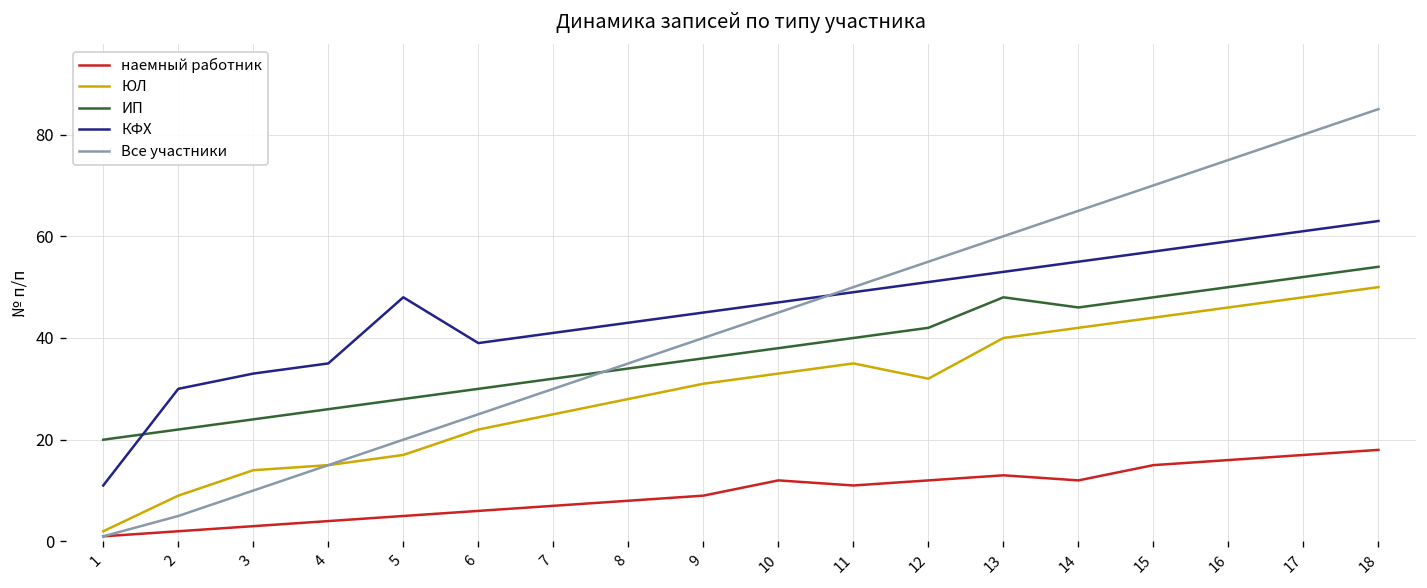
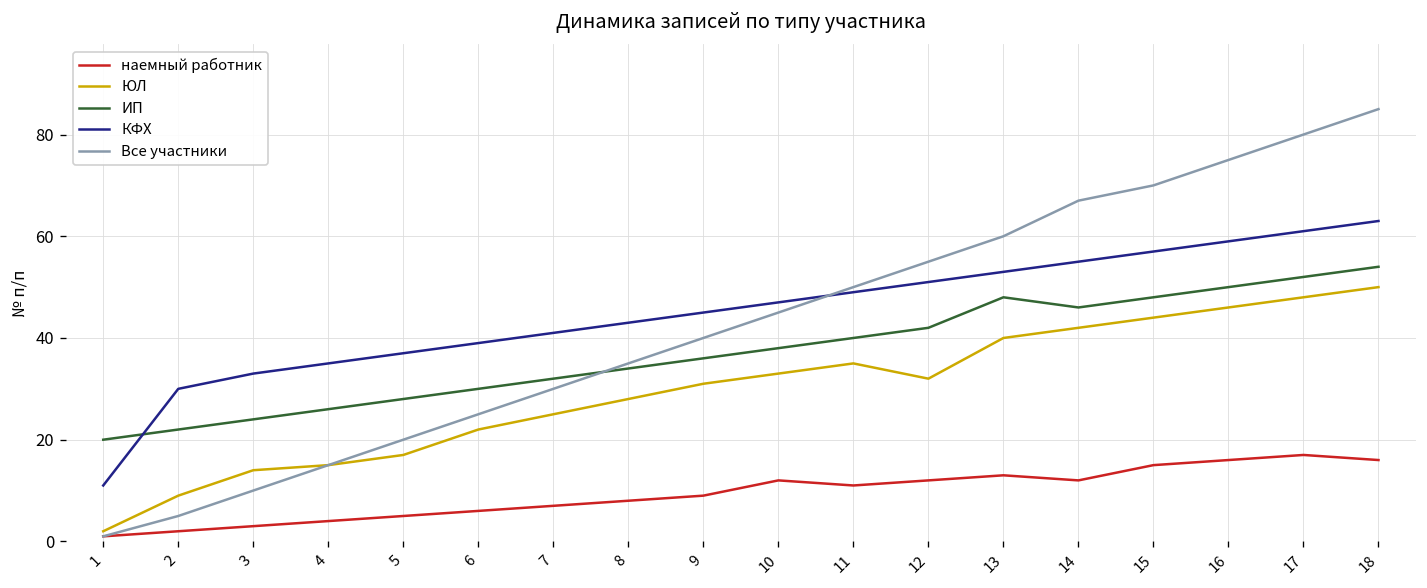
  {
    "наемный работник": {
      "2": 2,
      "3": 3,
      "4": 4,
      "5": 5,
      "6": 6,
      "7": 7,
      "8": 8,
      "9": 9,
      "10": 12,
      "11": 11,
      "12": 12,
      "13": 13,
      "14": 12,
      "15": 15,
      "16": 16,
      "17": 17,
-     "18": 18
+     "18": 16
    },
    "ЮЛ": {
      "1": 2,
      "2": 9,
      "3": 14,
      "5": 17,
      "6": 22,
      "7": 25,
      "8": 28,
      "9": 31,
      "10": 33,
      "11": 35,
      "12": 32,
      "13": 40,
      "14": 42,
      "15": 44,
      "16": 46,
      "17": 48,
      "18": 50
    },
    "ИП": {
      "1": 20,
      "2": 22,
      "3": 24,
      "4": 26,
      "5": 28,
      "6": 30,
      "7": 32,
      "8": 34,
      "9": 36,
      "10": 38,
      "11": 40,
      "12": 42,
      "13": 48,
      "14": 46,
      "15": 48,
      "16": 50,
      "17": 52,
      "18": 54
    },
    "КФХ": {
      "1": 11,
      "2": 30,
      "3": 33,
      "4": 35,
-     "5": 48,
+     "5": 37,
      "6": 39,
      "7": 41,
      "8": 43,
      "9": 45,
      "10": 47,
      "11": 49,
      "12": 51,
      "13": 53,
      "14": 55,
      "15": 57,
      "16": 59,
      "17": 61,
      "18": 63
    },
    "Все участники": {
      "2": 5,
      "3": 10,
      "5": 20,
      "6": 25,
      "7": 30,
      "8": 35,
      "9": 40,
      "10": 45,
      "11": 50,
      "12": 55,
      "13": 60,
-     "14": 65,
+     "14": 67,
      "15": 70,
      "16": 75,
      "17": 80,
      "18": 85
    }
  }
